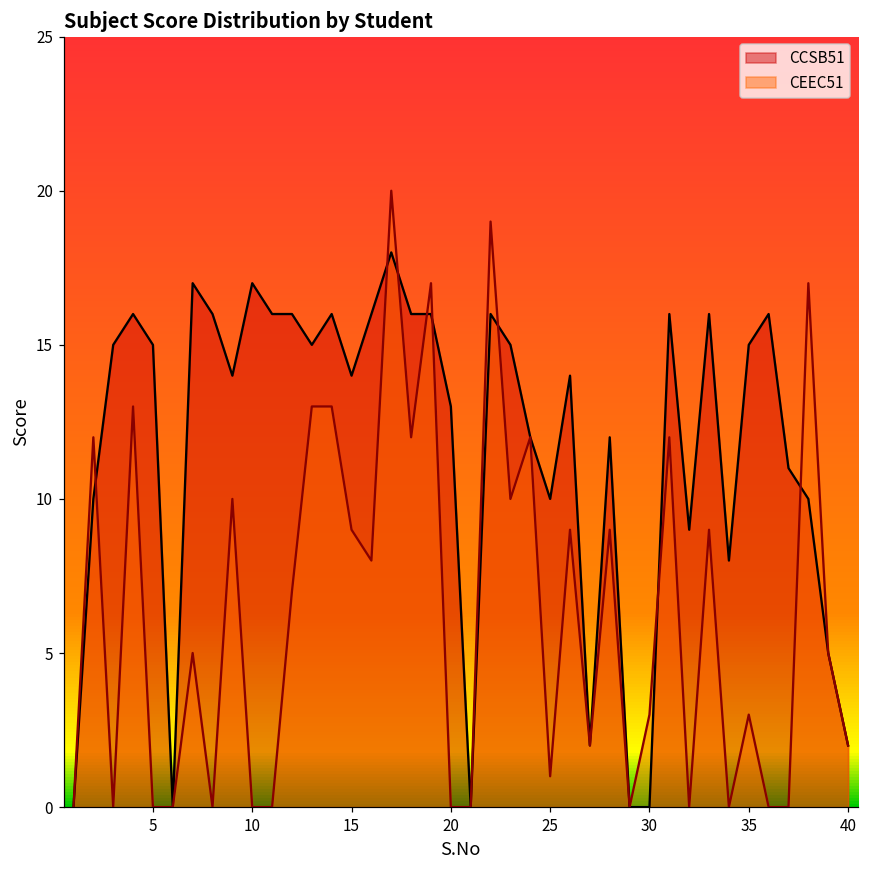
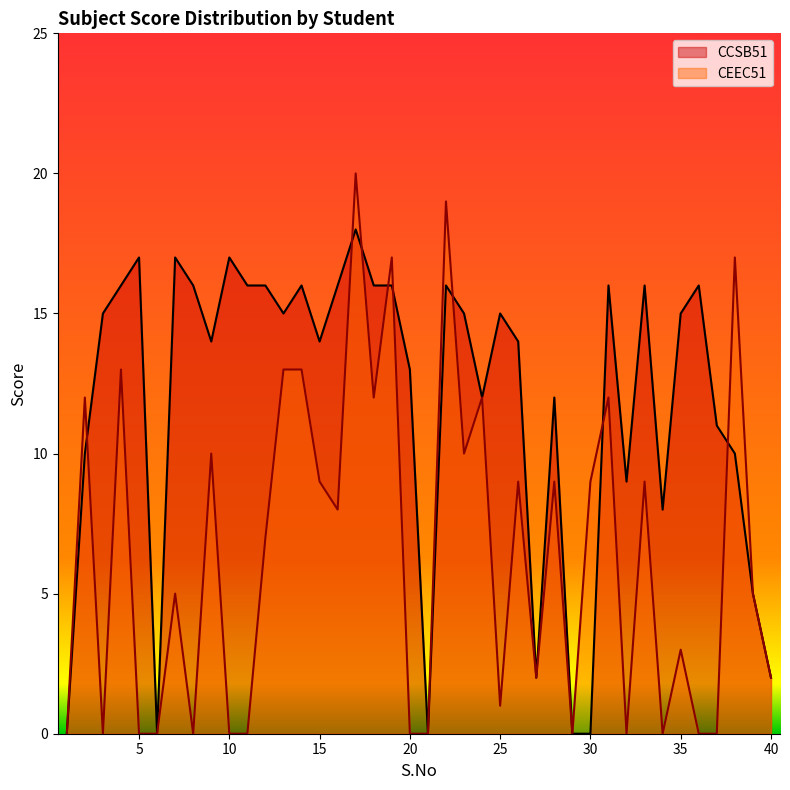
  {
    "CCSB51": {
-     "5": 15,
+     "5": 17,
      "10": 17,
      "15": 14,
      "20": 13,
-     "25": 10,
+     "25": 15,
      "30": 0,
      "35": 15
    },
    "CEEC51": {
      "5": 0,
      "10": 0,
      "15": 9,
      "20": 0,
      "25": 1,
-     "30": 3,
+     "30": 9,
      "35": 3
    }
  }
